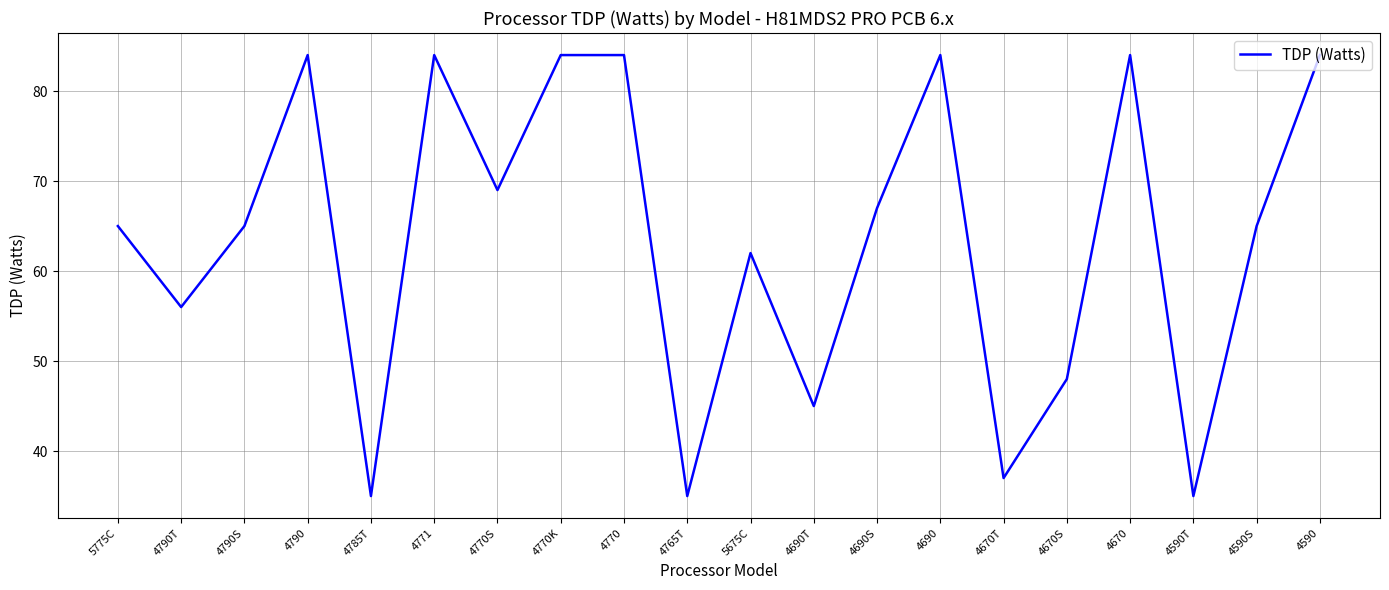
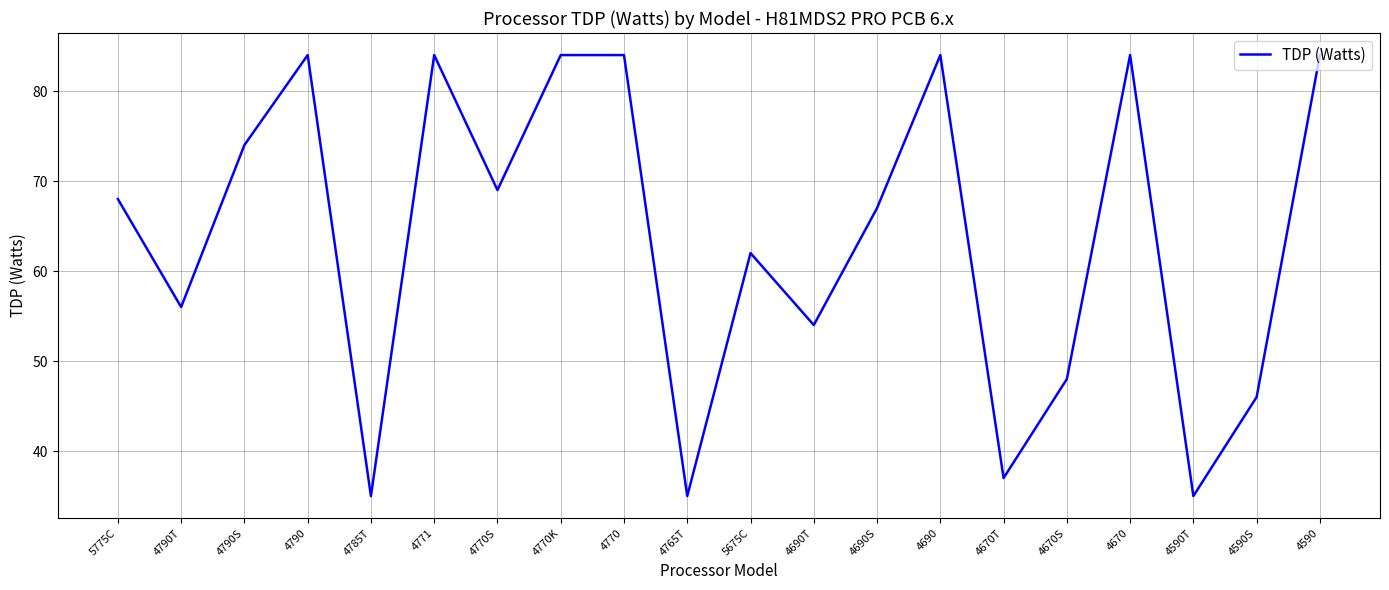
  {
-   "5775C": 65,
+   "5775C": 68,
    "4790T": 56,
-   "4790S": 65,
+   "4790S": 74,
    "4790": 84,
    "4785T": 35,
    "4771": 84,
    "4770S": 69,
    "4770K": 84,
    "4770": 84,
    "4765T": 35,
    "5675C": 62,
-   "4690T": 45,
+   "4690T": 54,
    "4690S": 67,
    "4690": 84,
    "4670T": 37,
    "4670S": 48,
    "4670": 84,
    "4590T": 35,
-   "4590S": 65
+   "4590S": 46
  }
